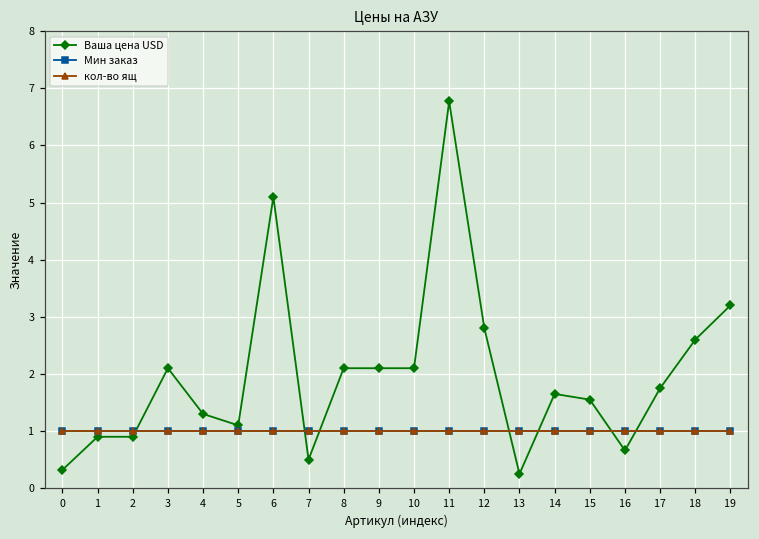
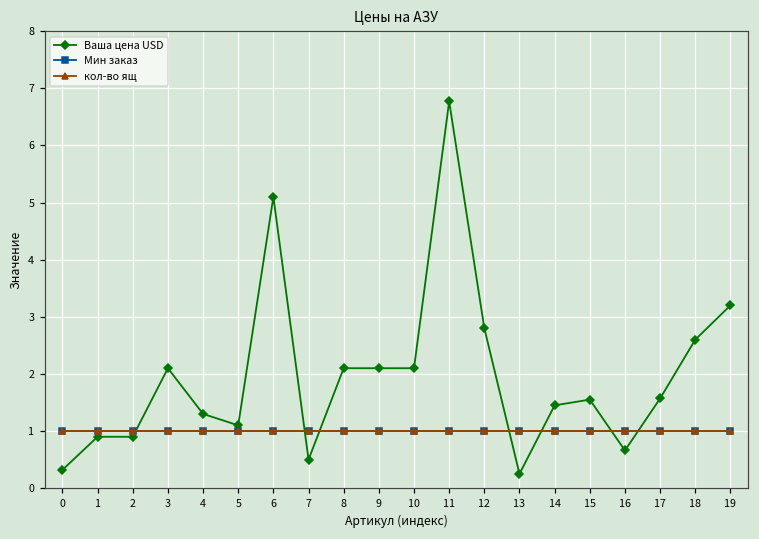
  {
    "Ваша цена USD": {
      "0": 0.3,
      "1": 0.9,
      "2": 0.9,
      "3": 2.1,
      "4": 1.3,
      "5": 1.1,
      "6": 5.1,
      "7": 0.5,
      "8": 2.1,
      "9": 2.1,
      "10": 2.1,
      "11": 6.8,
      "12": 2.8,
      "13": 0.3,
-     "14": 1.7,
+     "14": 1.5,
      "15": 1.6,
      "16": 0.7,
-     "17": 1.8,
+     "17": 1.6,
      "18": 2.6,
      "19": 3.2
    },
    "кол-во ящ": {
      "0": 1.0,
      "1": 1.0,
      "2": 1.0,
      "3": 1.0,
      "4": 1.0,
      "5": 1.0,
      "6": 1.0,
      "7": 1.0,
      "8": 1.0,
      "9": 1.0,
      "10": 1.0,
      "11": 1.0,
      "12": 1.0,
      "13": 1.0,
      "14": 1.0,
      "15": 1.0,
      "16": 1.0,
      "17": 1.0,
      "18": 1.0,
      "19": 1.0
    }
  }
